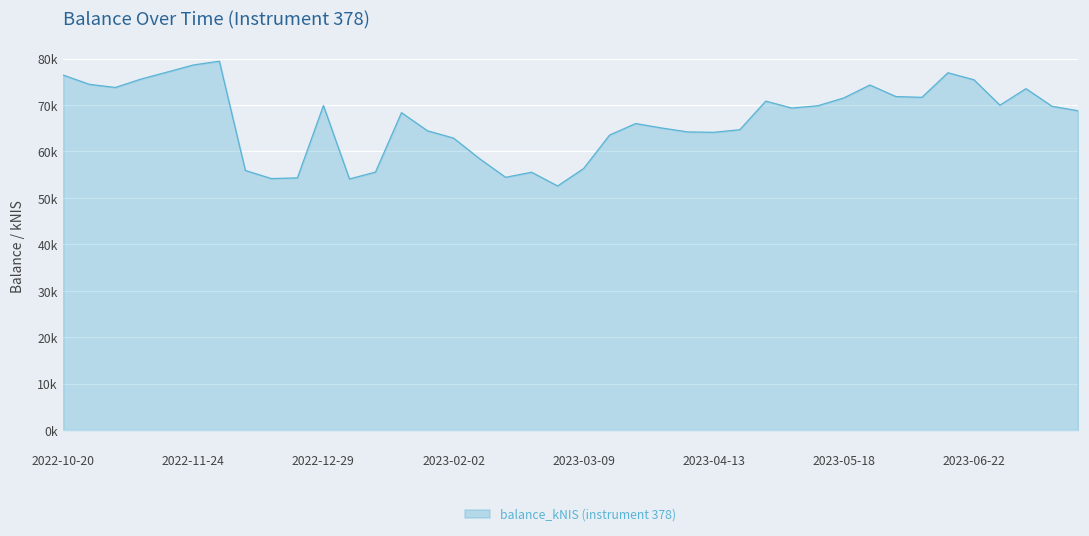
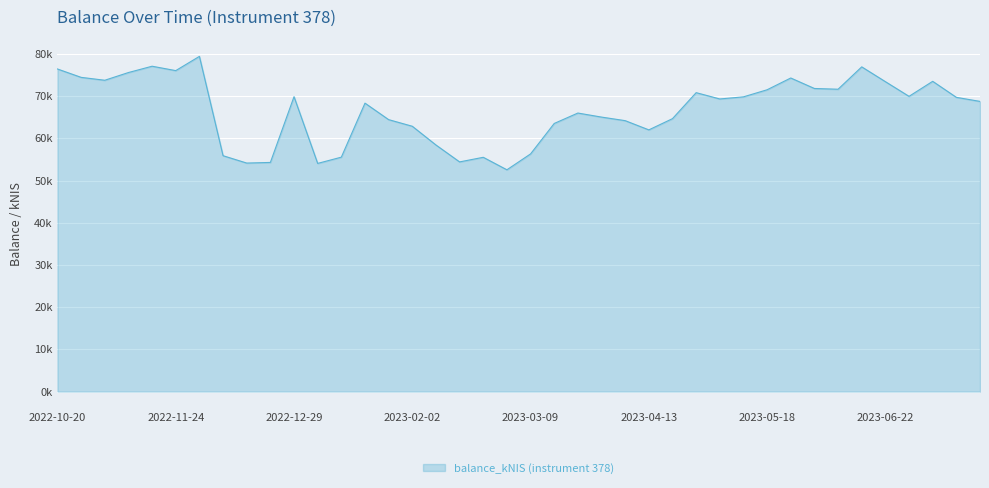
  {
    "2022-10-20": 76000,
-   "2022-11-24": 79000,
+   "2022-11-24": 76000,
    "2022-12-29": 70000,
    "2023-02-02": 63000,
    "2023-03-09": 56000,
-   "2023-04-13": 64000,
+   "2023-04-13": 62000,
    "2023-05-18": 72000,
-   "2023-06-22": 75000
+   "2023-06-22": 73000
  }
